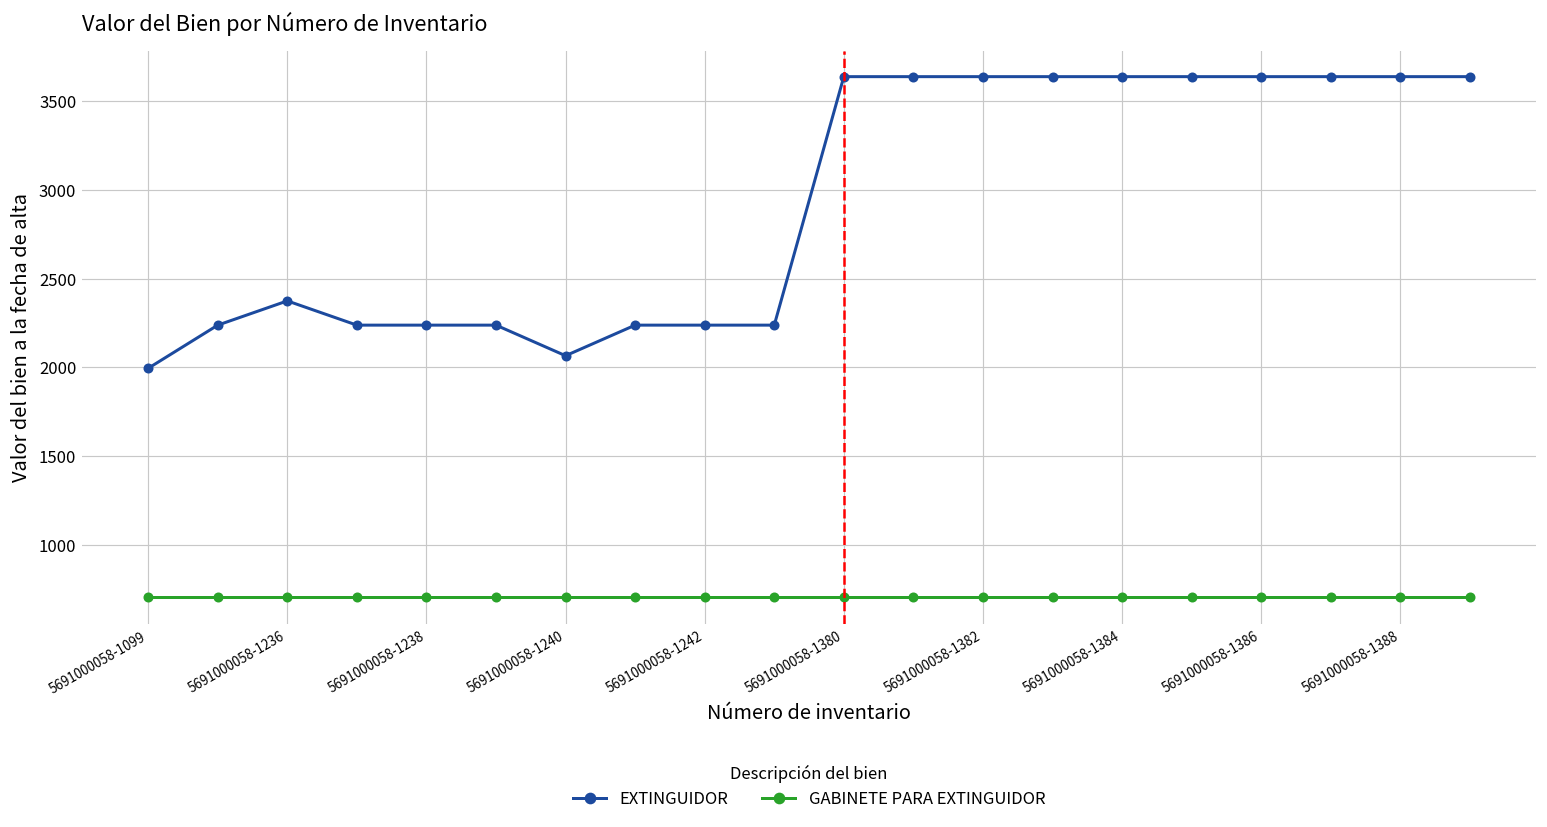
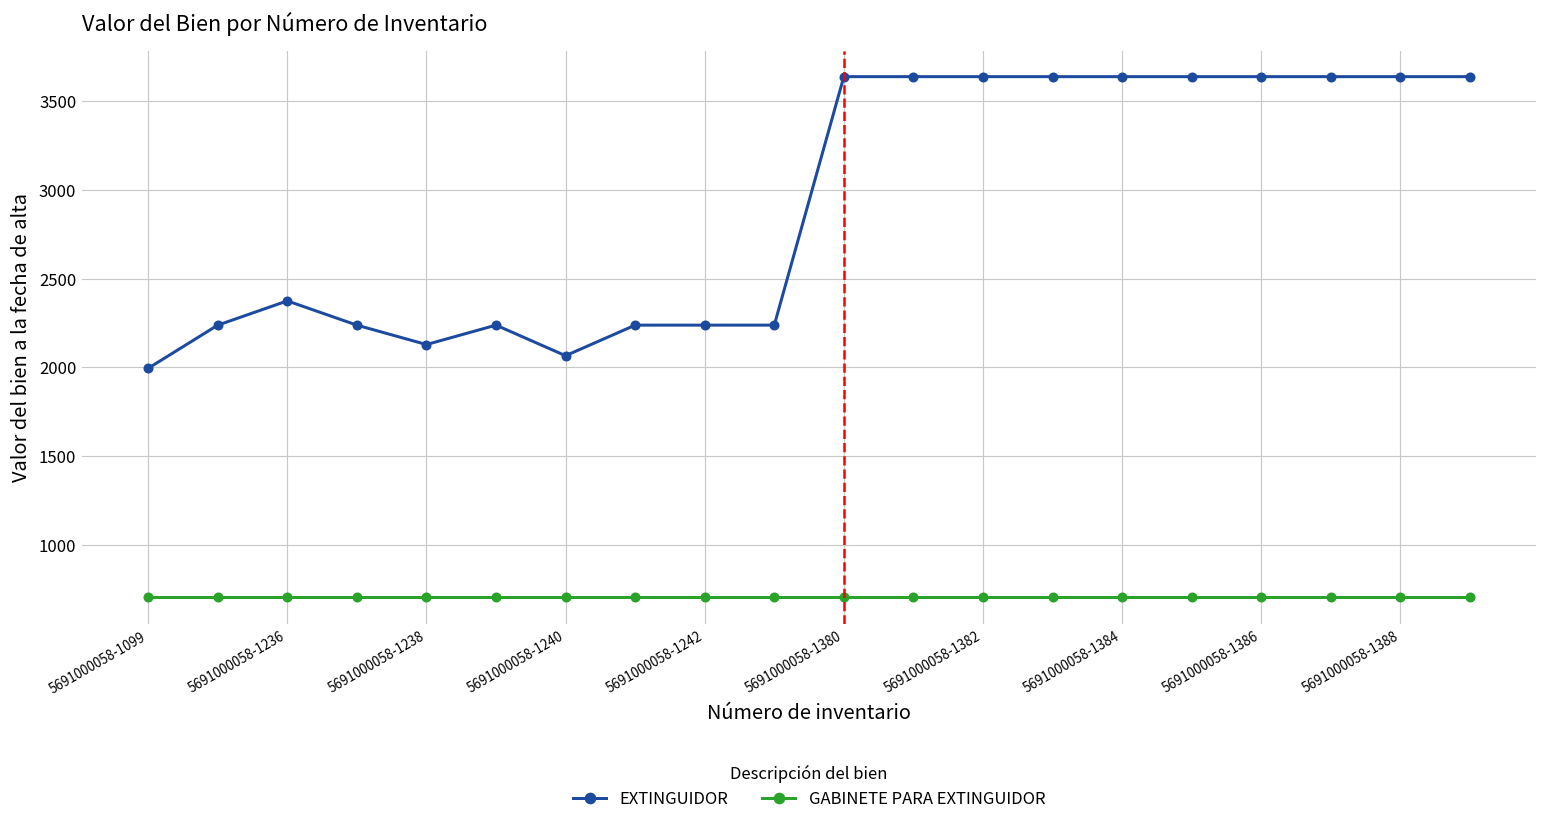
  {
    "EXTINGUIDOR": {
      "5691000058-1099": 2000,
      "5691000058-1236": 2380,
-     "5691000058-1238": 2240,
+     "5691000058-1238": 2130,
      "5691000058-1240": 2070,
      "5691000058-1242": 2240,
      "5691000058-1380": 3640,
      "5691000058-1382": 3640,
      "5691000058-1384": 3640,
      "5691000058-1386": 3640,
      "5691000058-1388": 3640
    },
    "GABINETE PARA EXTINGUIDOR": {
      "5691000058-1099": 700,
      "5691000058-1236": 700,
      "5691000058-1238": 700,
      "5691000058-1240": 700,
      "5691000058-1242": 700,
      "5691000058-1380": 700,
      "5691000058-1382": 700,
      "5691000058-1384": 700,
      "5691000058-1386": 700,
      "5691000058-1388": 700
    }
  }
